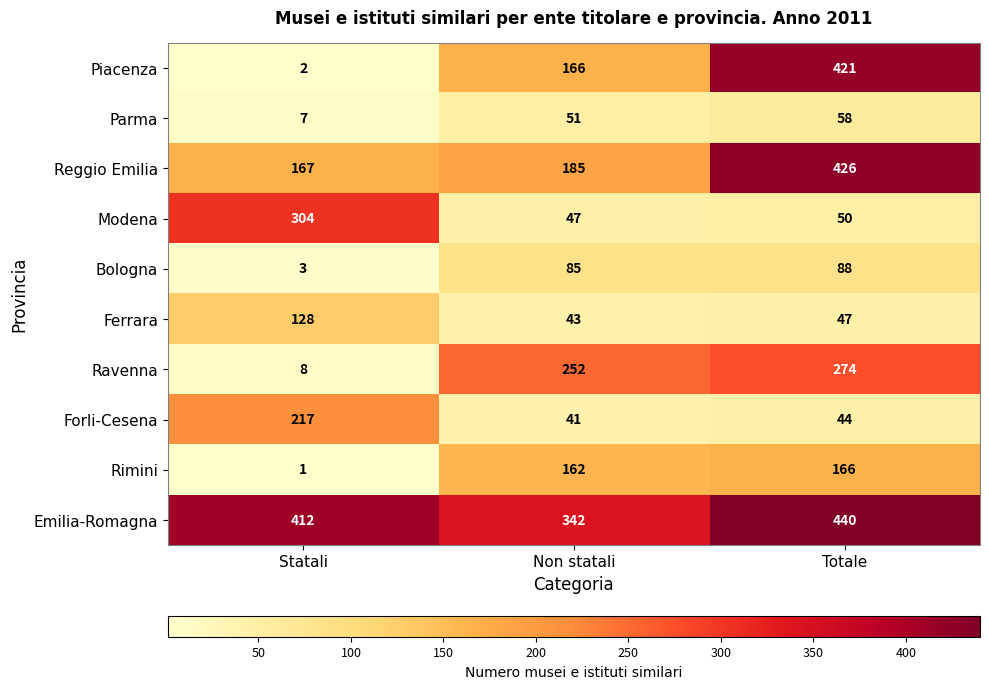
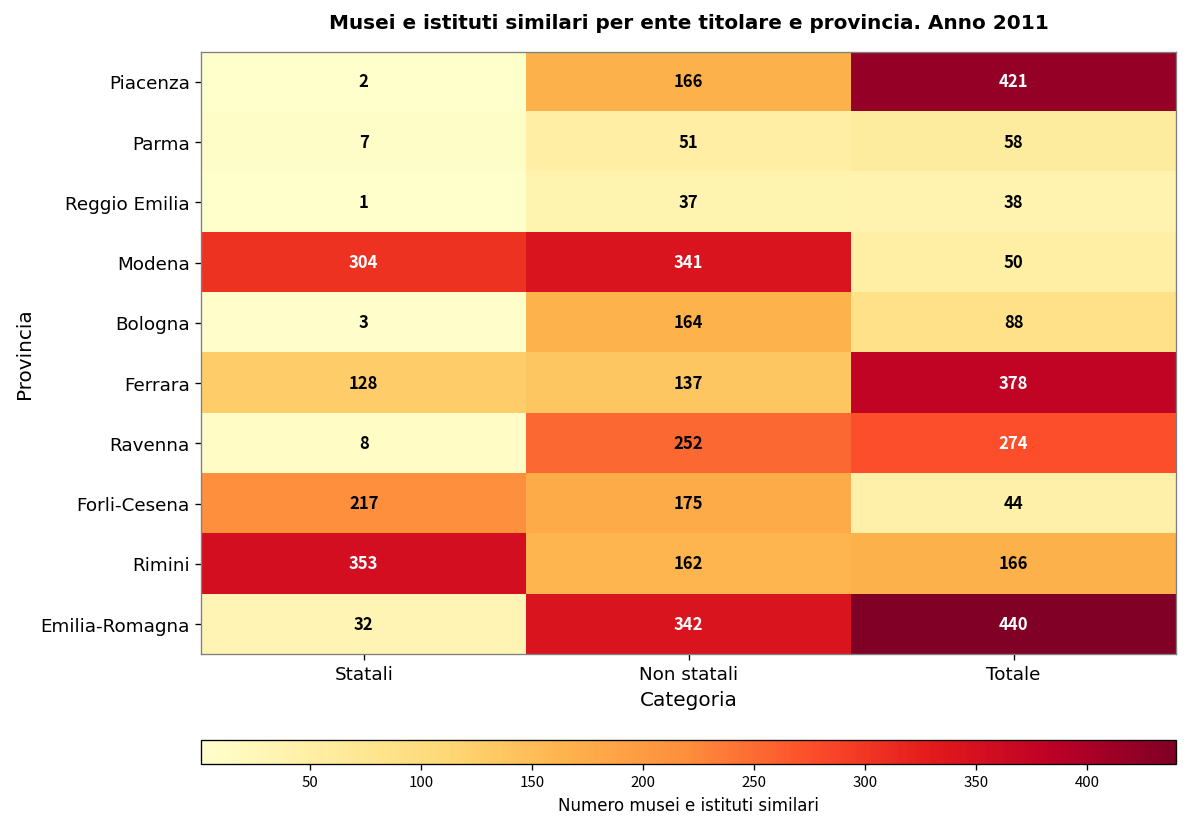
  {
    "Piacenza": {
      "Statali": 2,
      "Non statali": 166,
      "Totale": 421
    },
    "Parma": {
      "Statali": 7,
      "Non statali": 51,
      "Totale": 58
    },
    "Reggio Emilia": {
-     "Statali": 167,
-     "Non statali": 185,
-     "Totale": 426
+     "Statali": 1,
+     "Non statali": 37,
+     "Totale": 38
    },
    "Modena": {
      "Statali": 304,
-     "Non statali": 47,
+     "Non statali": 341,
      "Totale": 50
    },
    "Bologna": {
      "Statali": 3,
-     "Non statali": 85,
+     "Non statali": 164,
      "Totale": 88
    },
    "Ferrara": {
      "Statali": 128,
-     "Non statali": 43,
-     "Totale": 47
+     "Non statali": 137,
+     "Totale": 378
    },
    "Ravenna": {
      "Statali": 8,
      "Non statali": 252,
      "Totale": 274
    },
    "Forli-Cesena": {
      "Statali": 217,
-     "Non statali": 41,
+     "Non statali": 175,
      "Totale": 44
    },
    "Rimini": {
-     "Statali": 1,
+     "Statali": 353,
      "Non statali": 162,
      "Totale": 166
    },
    "Emilia-Romagna": {
-     "Statali": 412,
+     "Statali": 32,
      "Non statali": 342,
      "Totale": 440
    }
  }
